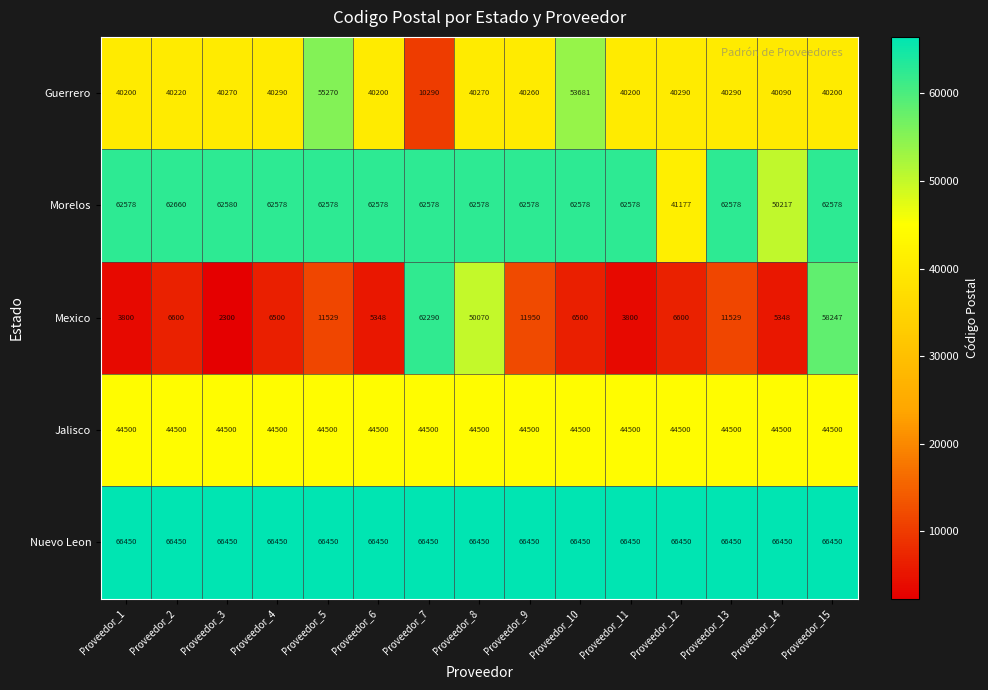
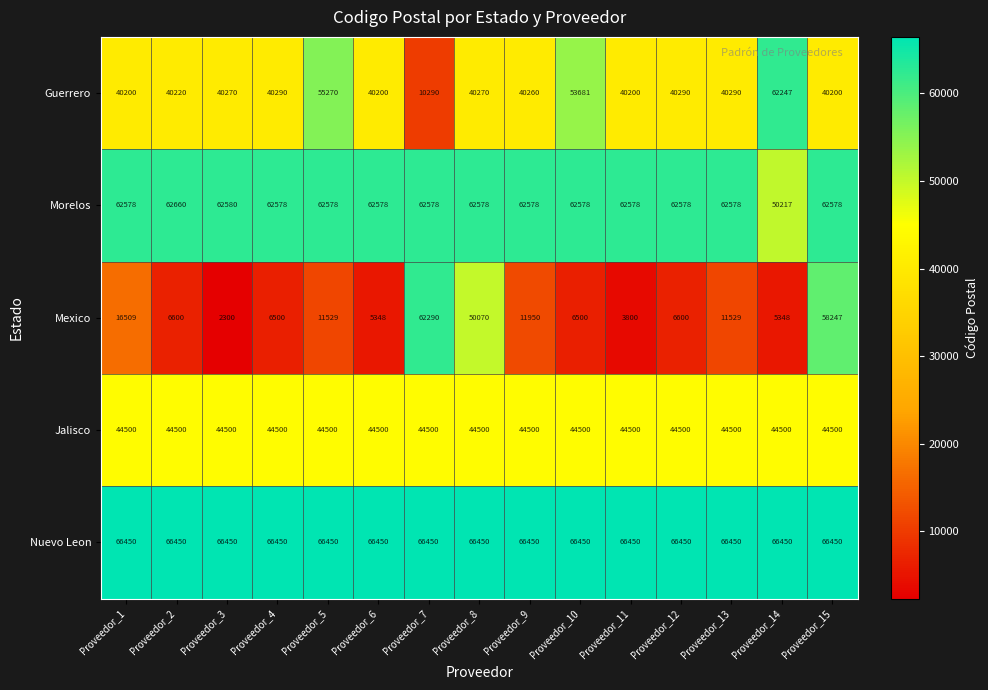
  {
    "Guerrero": {
      "Proveedor_1": 40200,
      "Proveedor_2": 40220,
      "Proveedor_3": 40270,
      "Proveedor_4": 40290,
      "Proveedor_5": 55270,
      "Proveedor_6": 40200,
      "Proveedor_7": 10290,
      "Proveedor_8": 40270,
      "Proveedor_9": 40260,
      "Proveedor_10": 53681,
      "Proveedor_11": 40200,
      "Proveedor_12": 40290,
      "Proveedor_13": 40290,
-     "Proveedor_14": 40090,
+     "Proveedor_14": 62247,
      "Proveedor_15": 40200
    },
    "Morelos": {
      "Proveedor_1": 62578,
      "Proveedor_2": 62660,
      "Proveedor_3": 62580,
      "Proveedor_4": 62578,
      "Proveedor_5": 62578,
      "Proveedor_6": 62578,
      "Proveedor_7": 62578,
      "Proveedor_8": 62578,
      "Proveedor_9": 62578,
      "Proveedor_10": 62578,
      "Proveedor_11": 62578,
-     "Proveedor_12": 41177,
+     "Proveedor_12": 62578,
      "Proveedor_13": 62578,
      "Proveedor_14": 50217,
      "Proveedor_15": 62578
    },
    "Mexico": {
-     "Proveedor_1": 3800,
+     "Proveedor_1": 16509,
      "Proveedor_2": 6600,
      "Proveedor_3": 2300,
      "Proveedor_4": 6500,
      "Proveedor_5": 11529,
      "Proveedor_6": 5348,
      "Proveedor_7": 62290,
      "Proveedor_8": 50070,
      "Proveedor_9": 11950,
      "Proveedor_10": 6500,
      "Proveedor_11": 3800,
      "Proveedor_12": 6600,
      "Proveedor_13": 11529,
      "Proveedor_14": 5348,
      "Proveedor_15": 58247
    },
    "Jalisco": {
      "Proveedor_1": 44500,
      "Proveedor_2": 44500,
      "Proveedor_3": 44500,
      "Proveedor_4": 44500,
      "Proveedor_5": 44500,
      "Proveedor_6": 44500,
      "Proveedor_7": 44500,
      "Proveedor_8": 44500,
      "Proveedor_9": 44500,
      "Proveedor_10": 44500,
      "Proveedor_11": 44500,
      "Proveedor_12": 44500,
      "Proveedor_13": 44500,
      "Proveedor_14": 44500,
      "Proveedor_15": 44500
    },
    "Nuevo Leon": {
      "Proveedor_1": 66450,
      "Proveedor_2": 66450,
      "Proveedor_3": 66450,
      "Proveedor_4": 66450,
      "Proveedor_5": 66450,
      "Proveedor_6": 66450,
      "Proveedor_7": 66450,
      "Proveedor_8": 66450,
      "Proveedor_9": 66450,
      "Proveedor_10": 66450,
      "Proveedor_11": 66450,
      "Proveedor_12": 66450,
      "Proveedor_13": 66450,
      "Proveedor_14": 66450,
      "Proveedor_15": 66450
    }
  }
